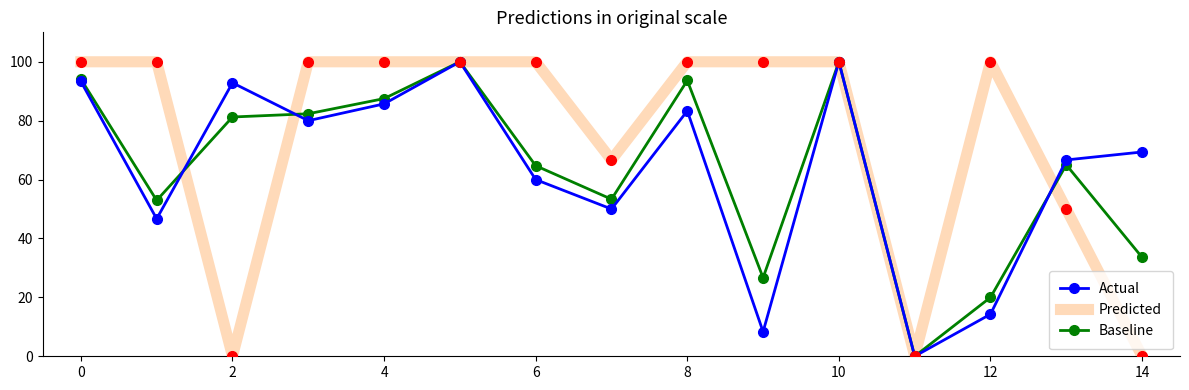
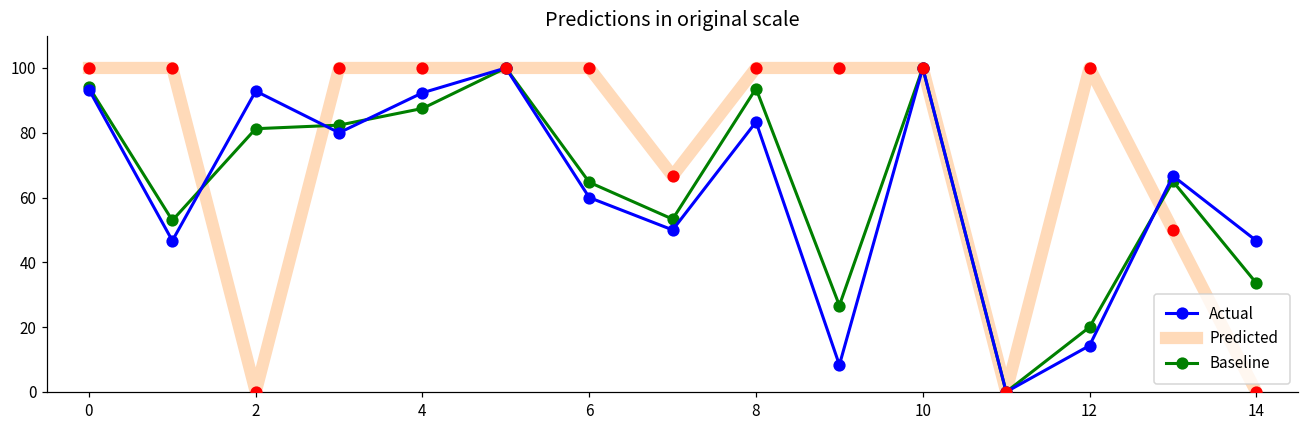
  {
    "Actual": {
      "2": 93,
-     "4": 86,
+     "4": 92,
      "6": 60,
      "8": 83,
      "12": 14,
-     "14": 69
+     "14": 47
    },
    "Predicted": {
      "0": 100,
      "2": 0,
      "4": 100,
      "6": 100,
      "8": 100,
      "12": 100,
      "14": 0
    },
    "Baseline": {
      "2": 81,
      "4": 88,
      "6": 65,
      "8": 94,
      "12": 20,
      "14": 34
    }
  }
